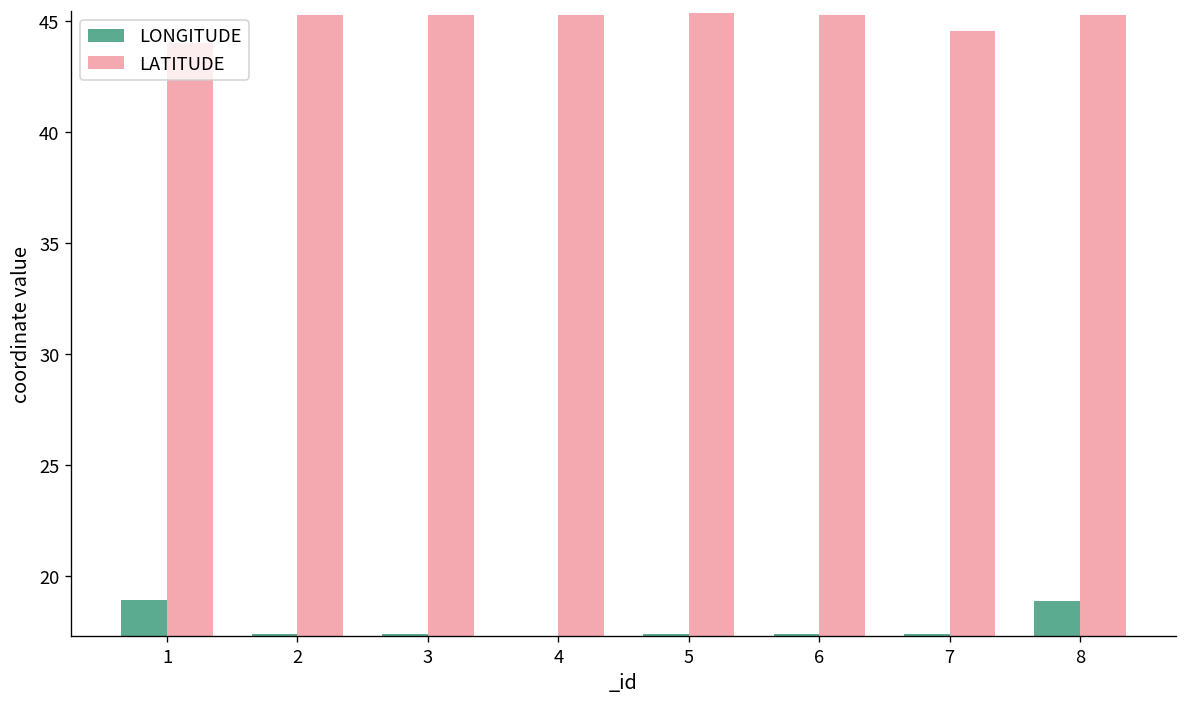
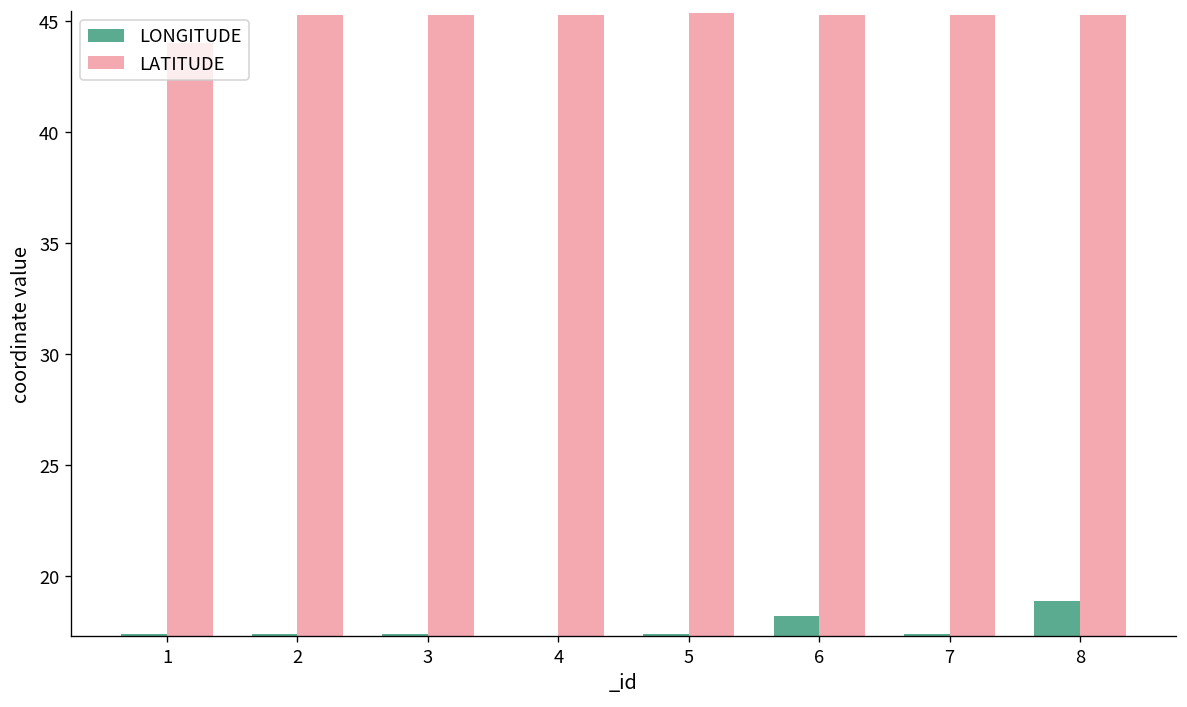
  {
    "LONGITUDE": {
-     "1": 18.9,
+     "1": 17.4,
      "2": 17.4,
      "3": 17.4,
      "5": 17.4,
-     "6": 17.4,
+     "6": 18.2,
      "7": 17.4,
      "8": 18.9
    },
    "LATITUDE": {
      "2": 45.3,
      "3": 45.3,
      "4": 45.3,
      "5": 45.4,
      "6": 45.3,
-     "7": 44.5,
+     "7": 45.3,
      "8": 45.3
    }
  }
